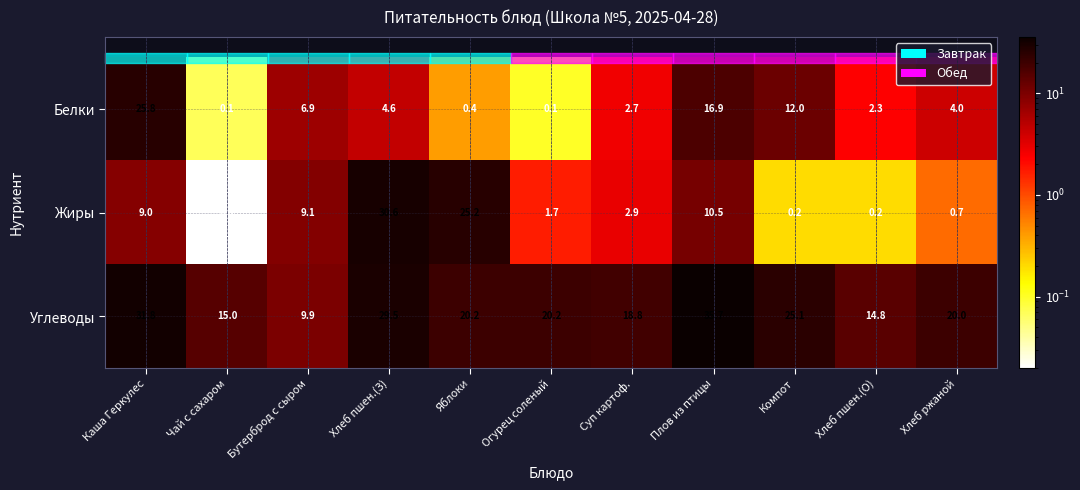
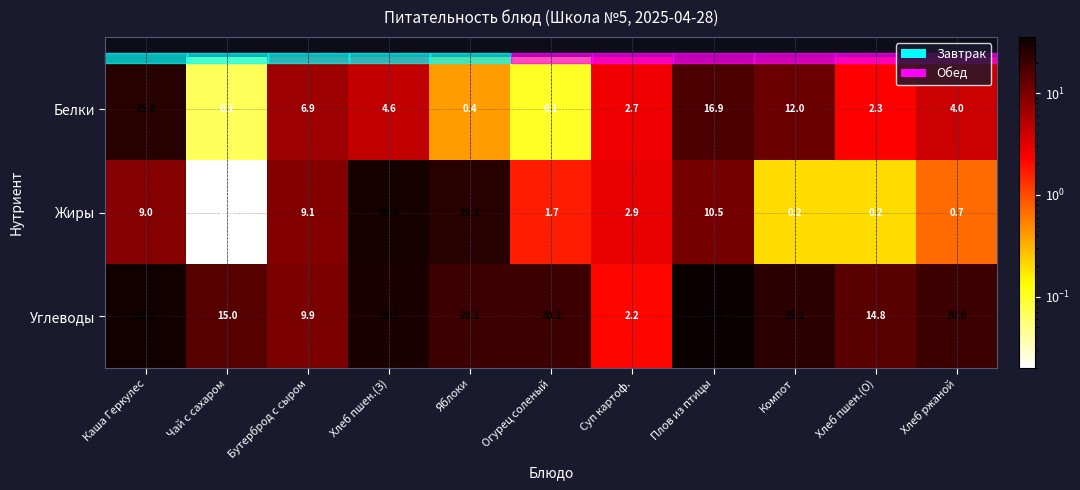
  {
    "Белки": {
      "Чай с сахаром": 0.1,
      "Бутерброд с сыром": 6.9,
      "Хлеб пшен.(З)": 4.6,
      "Яблоки": 0.4,
      "Огурец соленый": 0.1,
      "Суп картоф.": 2.7,
      "Плов из птицы": 16.9,
      "Компот": 12.0,
      "Хлеб пшен.(О)": 2.3,
      "Хлеб ржаной": 4.0
    },
    "Жиры": {
      "Каша Геркулес": 9.0,
      "Бутерброд с сыром": 9.1,
      "Огурец соленый": 1.7,
      "Суп картоф.": 2.9,
      "Плов из птицы": 10.5,
      "Компот": 0.2,
      "Хлеб пшен.(О)": 0.2,
      "Хлеб ржаной": 0.7
    },
    "Углеводы": {
      "Чай с сахаром": 15.0,
      "Бутерброд с сыром": 9.9,
      "Яблоки": 20.2,
      "Огурец соленый": 20.2,
-     "Суп картоф.": 18.8,
+     "Суп картоф.": 2.2,
      "Хлеб пшен.(О)": 14.8,
      "Хлеб ржаной": 20.0
    }
  }
